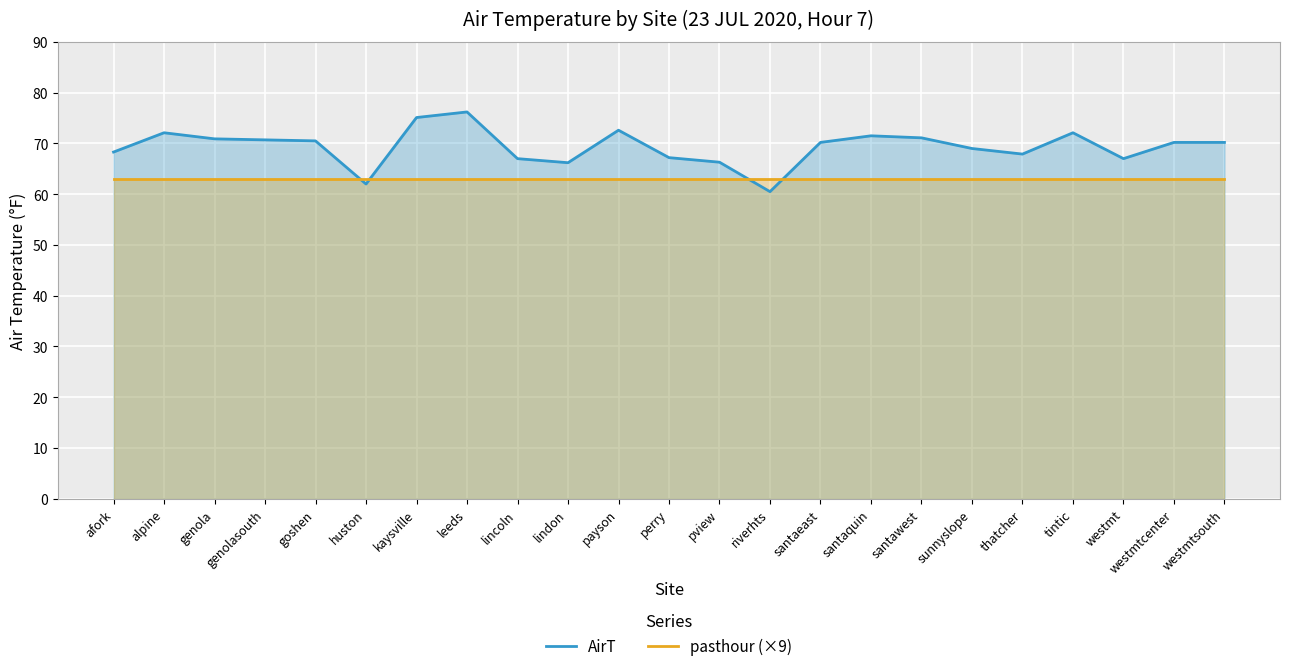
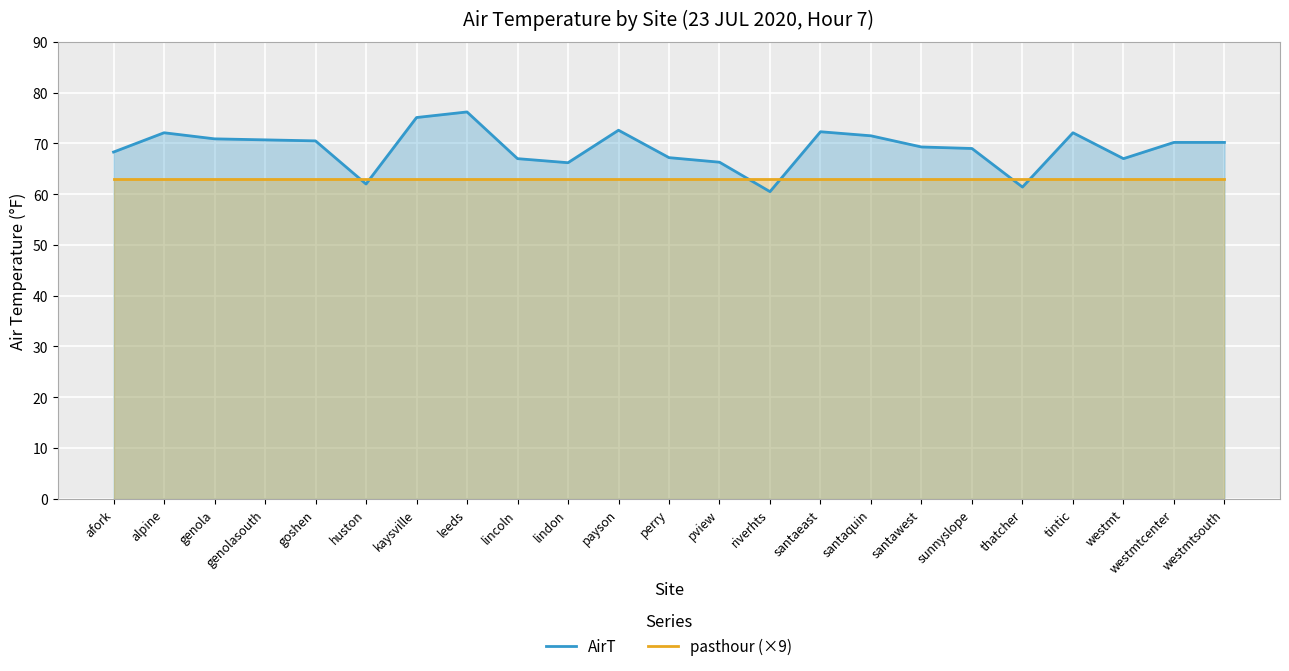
  {
    "AirT": {
      "afork": 68,
      "alpine": 72,
      "genola": 71,
      "genolasouth": 71,
      "goshen": 71,
      "huston": 62,
      "kaysville": 75,
      "leeds": 76,
      "lincoln": 67,
      "lindon": 66,
      "payson": 73,
      "perry": 67,
      "pview": 66,
      "riverhts": 61,
-     "santaeast": 70,
+     "santaeast": 72,
      "santaquin": 72,
-     "santawest": 71,
+     "santawest": 69,
      "sunnyslope": 69,
-     "thatcher": 68,
+     "thatcher": 61,
      "tintic": 72,
      "westmt": 67,
      "westmtcenter": 70,
      "westmtsouth": 70
    },
    "pasthour (×9)": {
      "afork": 63,
      "alpine": 63,
      "genola": 63,
      "genolasouth": 63,
      "goshen": 63,
      "huston": 63,
      "kaysville": 63,
      "leeds": 63,
      "lincoln": 63,
      "lindon": 63,
      "payson": 63,
      "perry": 63,
      "pview": 63,
      "riverhts": 63,
      "santaeast": 63,
      "santaquin": 63,
      "santawest": 63,
      "sunnyslope": 63,
      "thatcher": 63,
      "tintic": 63,
      "westmt": 63,
      "westmtcenter": 63,
      "westmtsouth": 63
    }
  }
